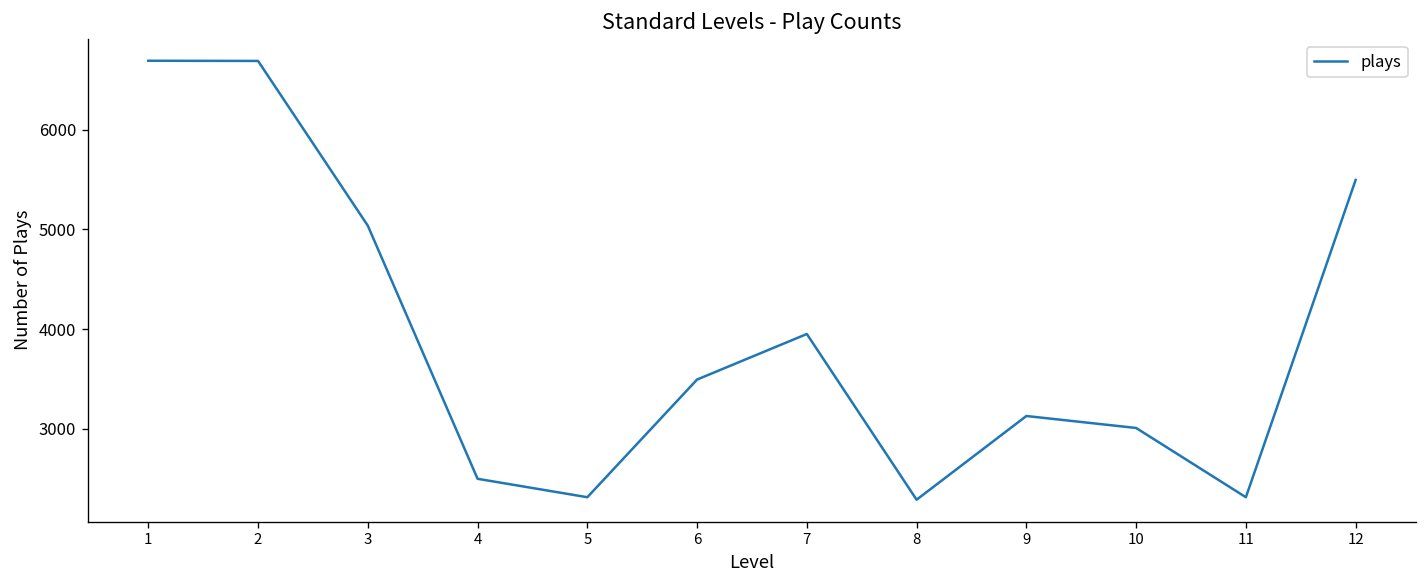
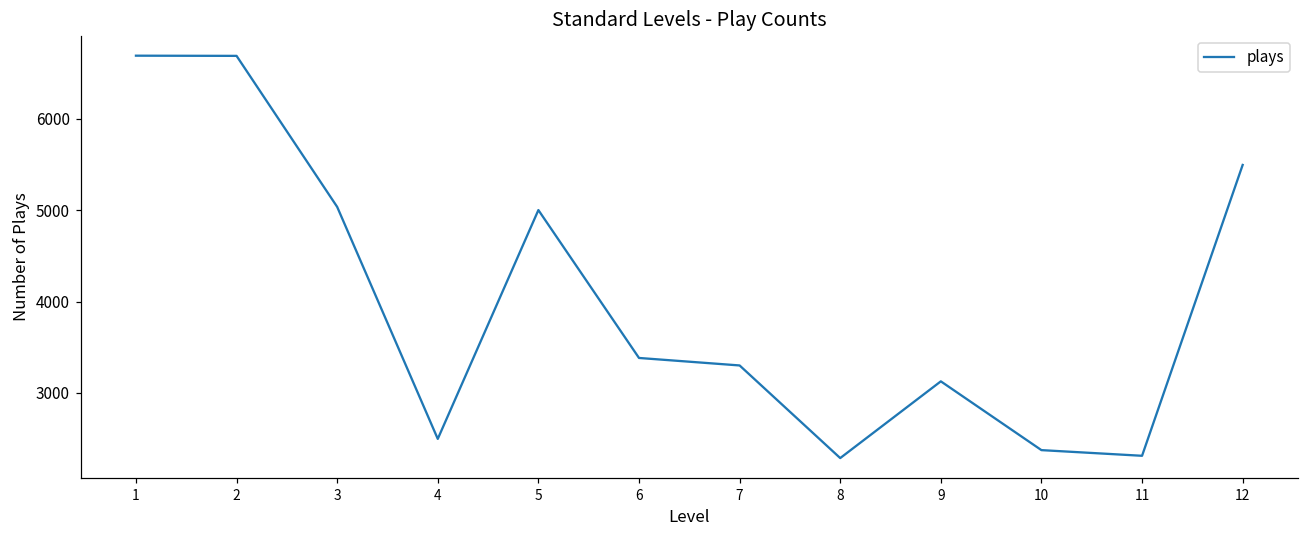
  {
    "1": 6700,
    "2": 6700,
    "3": 5000,
    "4": 2500,
-   "5": 2300,
-   "6": 3500,
-   "7": 4000,
+   "5": 5000,
+   "6": 3400,
+   "7": 3300,
    "8": 2300,
    "9": 3100,
-   "10": 3000,
+   "10": 2400,
    "11": 2300,
    "12": 5500
  }
